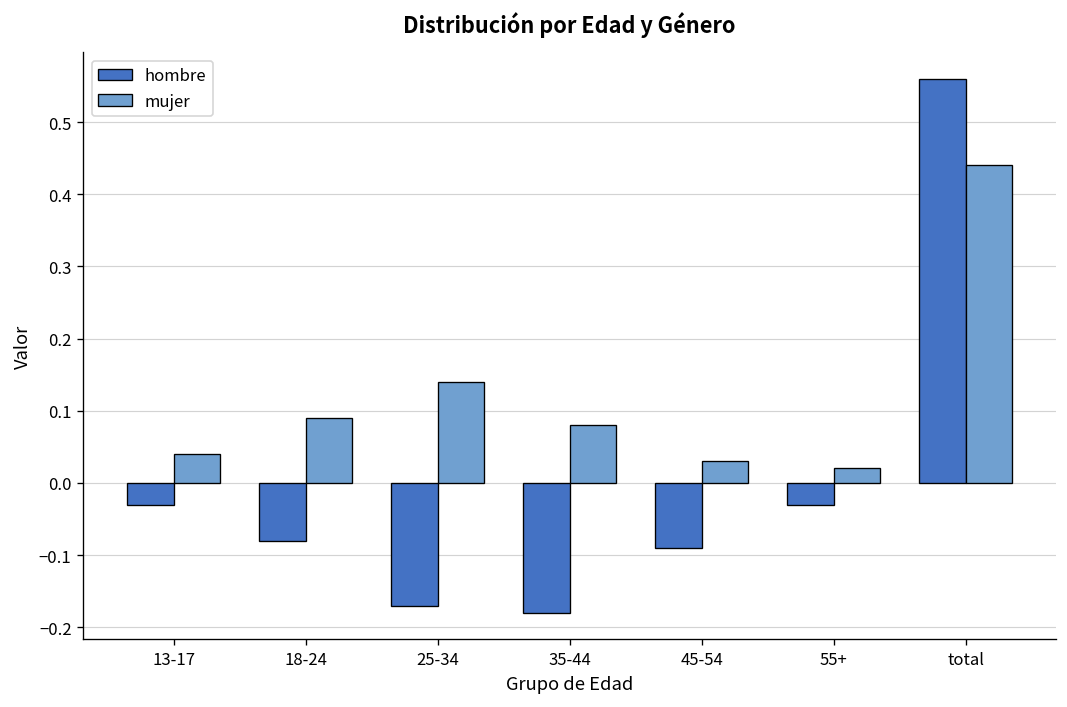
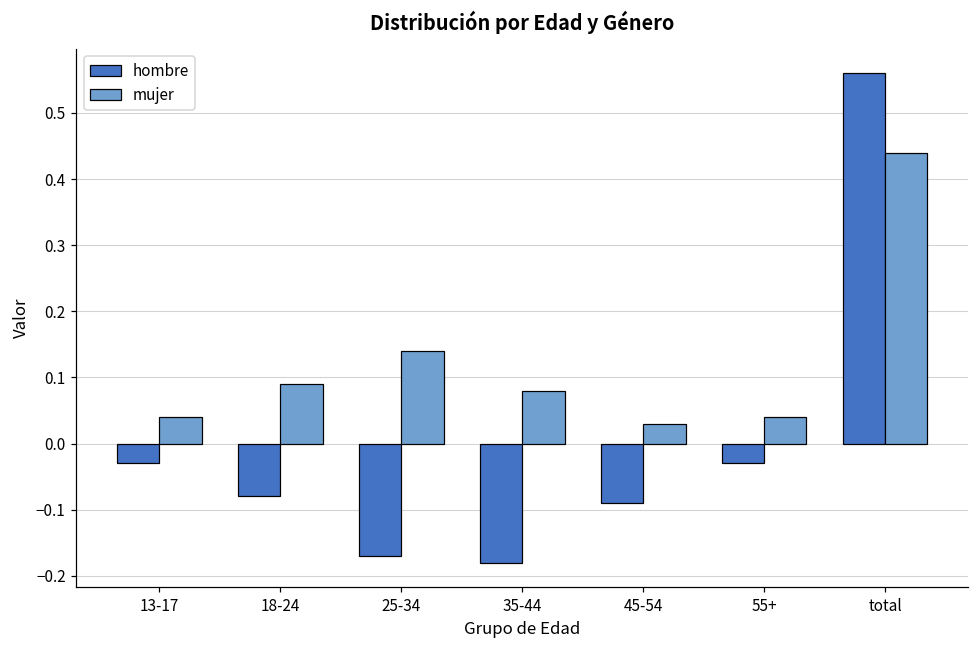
  {
    "hombre": {
      "13-17": -0.03,
      "18-24": -0.08,
      "25-34": -0.17,
      "35-44": -0.18,
      "45-54": -0.09,
      "55+": -0.03,
      "total": 0.56
    },
    "mujer": {
      "13-17": 0.04,
      "18-24": 0.09,
      "25-34": 0.14,
      "35-44": 0.08,
      "45-54": 0.03,
-     "55+": 0.02,
+     "55+": 0.04,
      "total": 0.44
    }
  }
